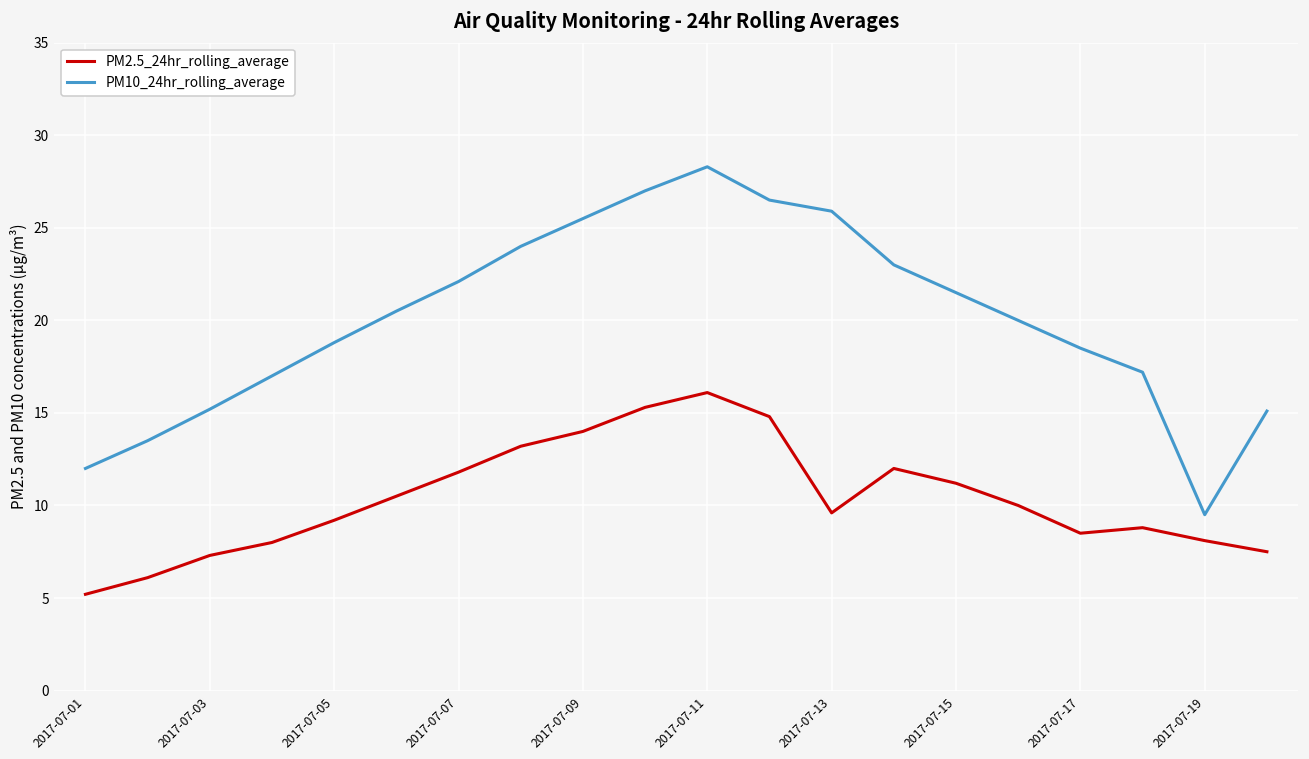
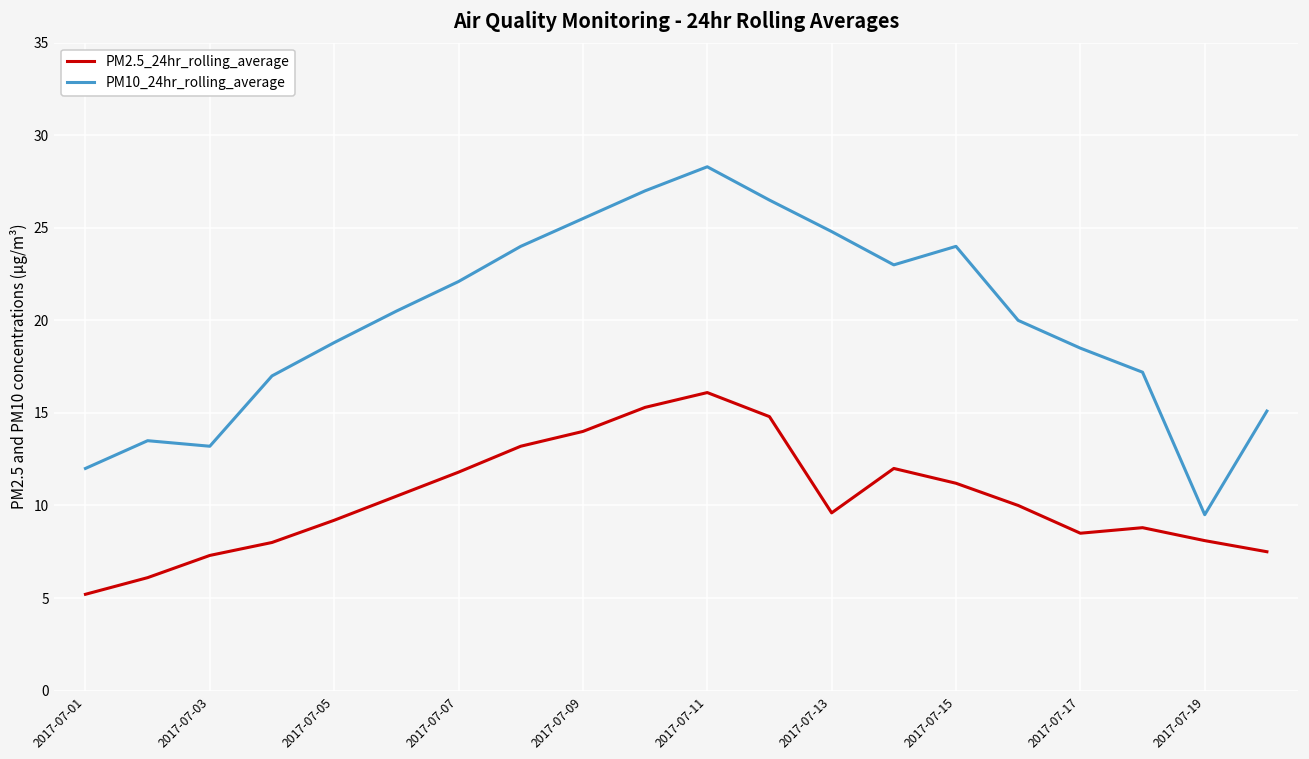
  {
    "PM2.5_24hr_rolling_average": {
      "2017-07-01": 5.2,
      "2017-07-03": 7.3,
      "2017-07-05": 9.2,
      "2017-07-07": 11.8,
      "2017-07-09": 14.0,
      "2017-07-11": 16.1,
      "2017-07-13": 9.6,
      "2017-07-15": 11.2,
      "2017-07-17": 8.5,
      "2017-07-19": 8.1
    },
    "PM10_24hr_rolling_average": {
      "2017-07-01": 12.0,
-     "2017-07-03": 15.2,
+     "2017-07-03": 13.2,
      "2017-07-05": 18.8,
      "2017-07-07": 22.1,
      "2017-07-09": 25.5,
      "2017-07-11": 28.3,
-     "2017-07-13": 25.9,
-     "2017-07-15": 21.5,
+     "2017-07-13": 24.8,
+     "2017-07-15": 24.0,
      "2017-07-17": 18.5,
      "2017-07-19": 9.5
    }
  }
